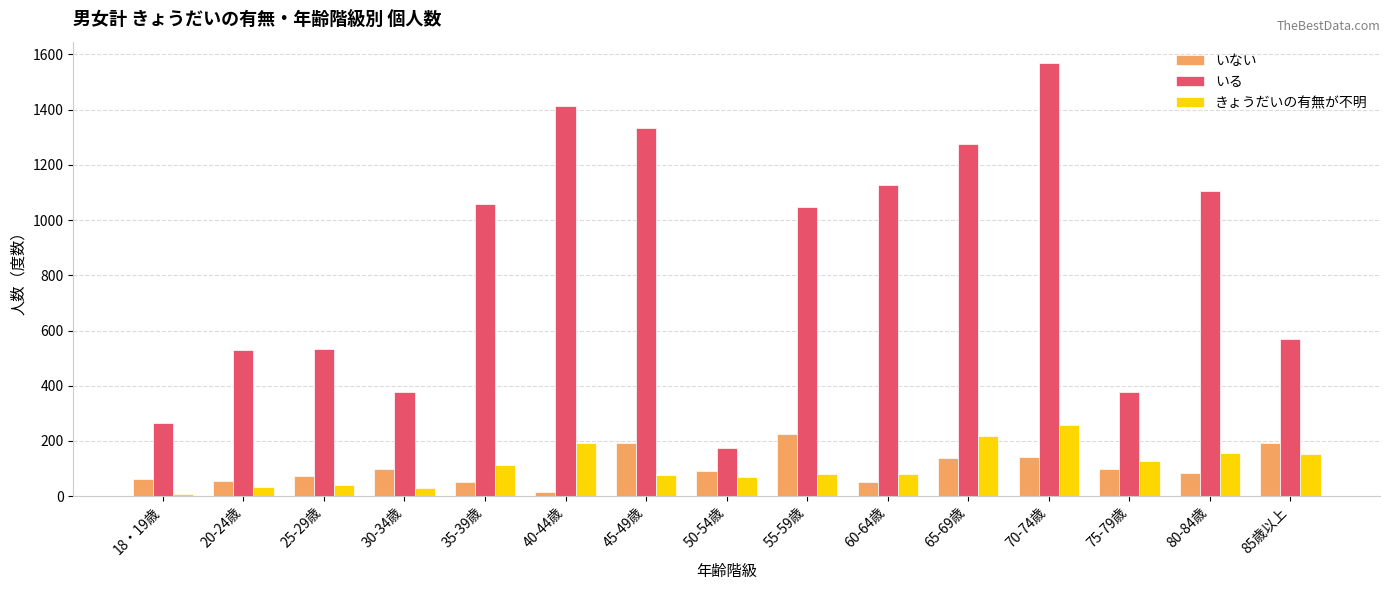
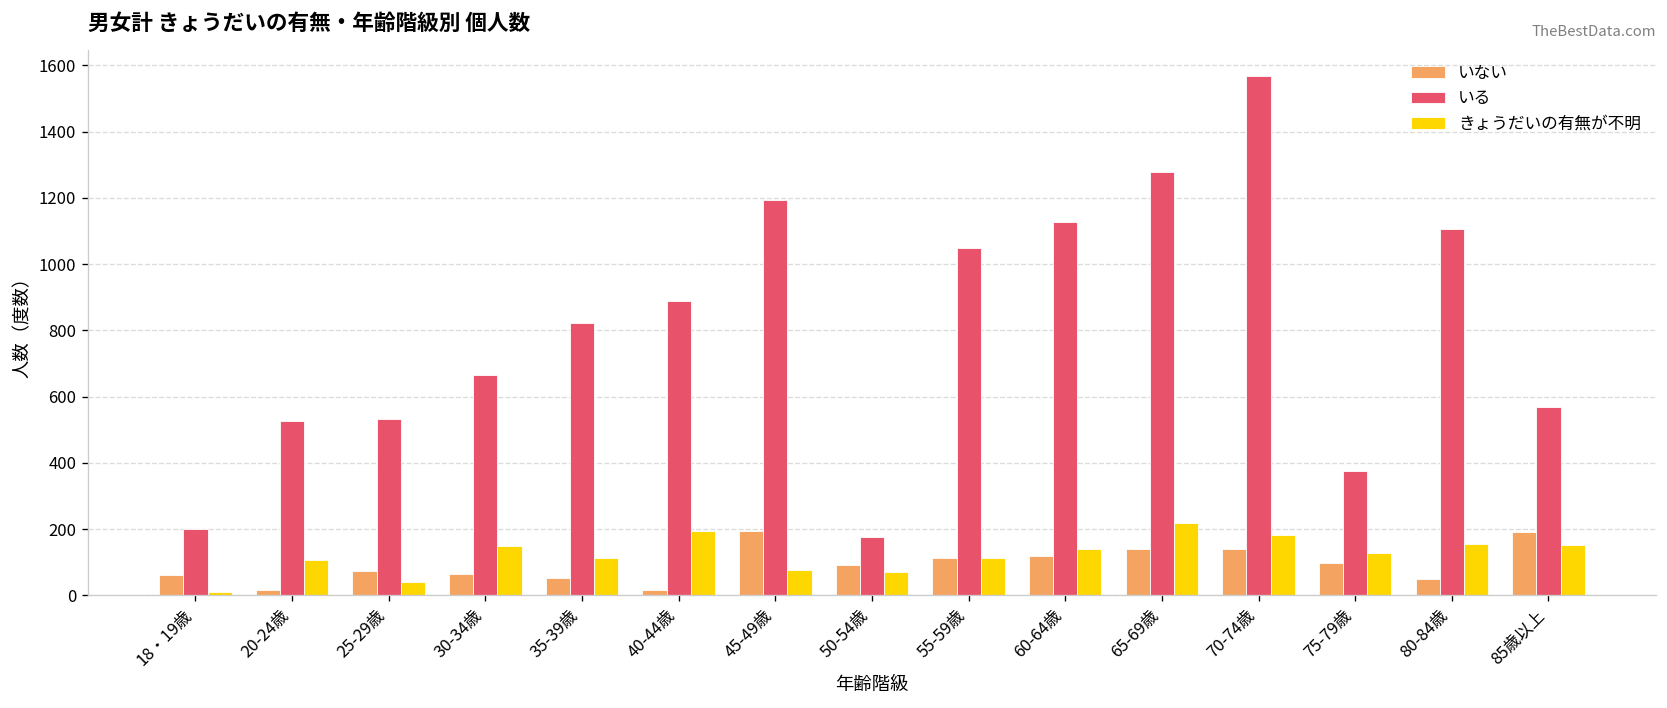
  {
    "いない": {
      "18・19歳": 60,
-     "20-24歳": 60,
+     "20-24歳": 20,
      "25-29歳": 70,
-     "30-34歳": 100,
+     "30-34歳": 70,
      "35-39歳": 50,
      "40-44歳": 20,
      "45-49歳": 190,
      "50-54歳": 90,
-     "55-59歳": 230,
-     "60-64歳": 50,
+     "55-59歳": 110,
+     "60-64歳": 120,
      "65-69歳": 140,
      "70-74歳": 140,
      "75-79歳": 100,
-     "80-84歳": 80,
+     "80-84歳": 50,
      "85歳以上": 190
    },
    "いる": {
-     "18・19歳": 270,
+     "18・19歳": 200,
      "20-24歳": 530,
      "25-29歳": 530,
-     "30-34歳": 380,
-     "35-39歳": 1060,
-     "40-44歳": 1410,
-     "45-49歳": 1340,
+     "30-34歳": 670,
+     "35-39歳": 820,
+     "40-44歳": 890,
+     "45-49歳": 1200,
      "50-54歳": 180,
      "55-59歳": 1050,
      "60-64歳": 1130,
      "65-69歳": 1280,
      "70-74歳": 1570,
      "75-79歳": 380,
      "80-84歳": 1110,
      "85歳以上": 570
    },
    "きょうだいの有無が不明": {
-     "20-24歳": 30,
+     "20-24歳": 110,
      "25-29歳": 40,
-     "30-34歳": 30,
+     "30-34歳": 150,
      "35-39歳": 110,
      "40-44歳": 190,
      "45-49歳": 80,
      "50-54歳": 70,
-     "55-59歳": 80,
-     "60-64歳": 80,
+     "55-59歳": 110,
+     "60-64歳": 140,
      "65-69歳": 220,
-     "70-74歳": 260,
+     "70-74歳": 180,
      "75-79歳": 130,
      "80-84歳": 160,
      "85歳以上": 150
    }
  }
